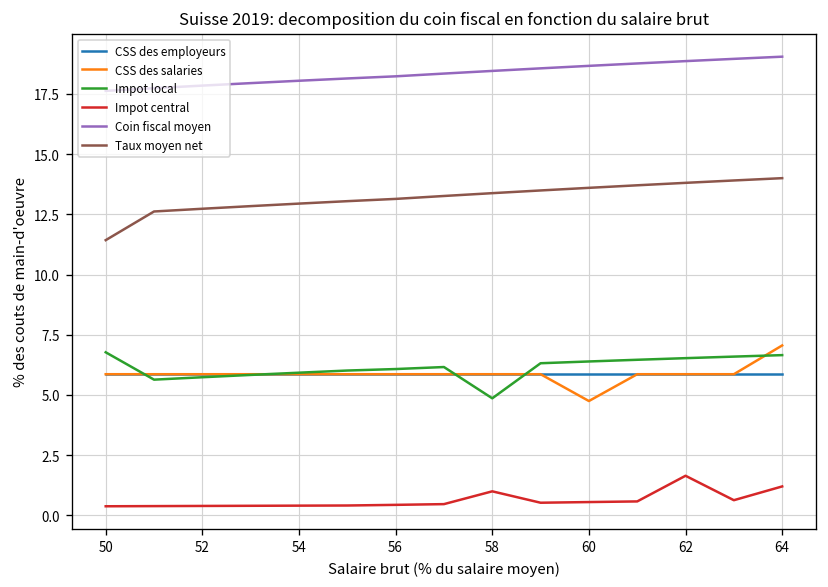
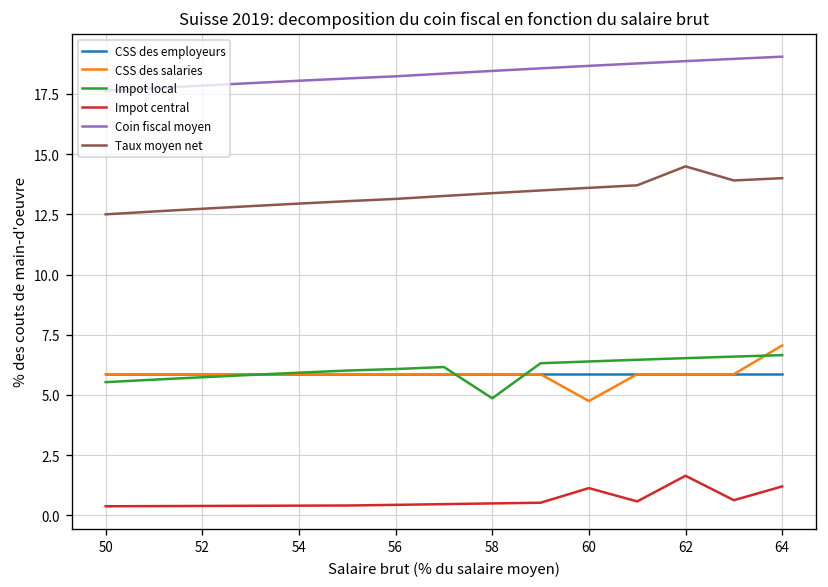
  {
    "CSS des employeurs": {
      "60": 5.9,
      "64": 5.9
    },
    "CSS des salaries": {
      "60": 4.7,
      "64": 7.1
    },
    "Impot local": {
-     "50": 6.8,
+     "50": 5.5,
      "56": 6.1,
      "58": 4.9,
      "60": 6.4,
      "62": 6.5,
      "64": 6.7
    },
    "Impot central": {
      "50": 0.4,
      "52": 0.4,
      "54": 0.4,
      "56": 0.4,
-     "58": 1.0,
-     "60": 0.6,
+     "58": 0.5,
+     "60": 1.1,
      "62": 1.6,
      "64": 1.2
    },
    "Coin fiscal moyen": {
      "54": 18.0,
      "56": 18.2,
      "58": 18.5,
      "60": 18.7,
      "62": 18.9,
      "64": 19.0
    },
    "Taux moyen net": {
-     "50": 11.4,
+     "50": 12.5,
      "52": 12.7,
      "54": 12.9,
      "56": 13.1,
      "58": 13.4,
      "60": 13.6,
-     "62": 13.8,
+     "62": 14.5,
      "64": 14.0
    }
  }
